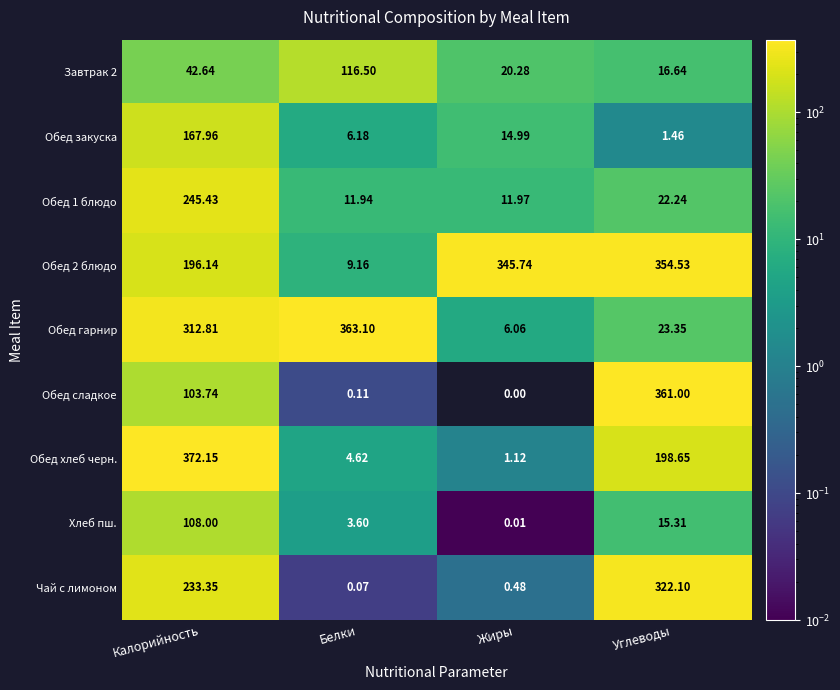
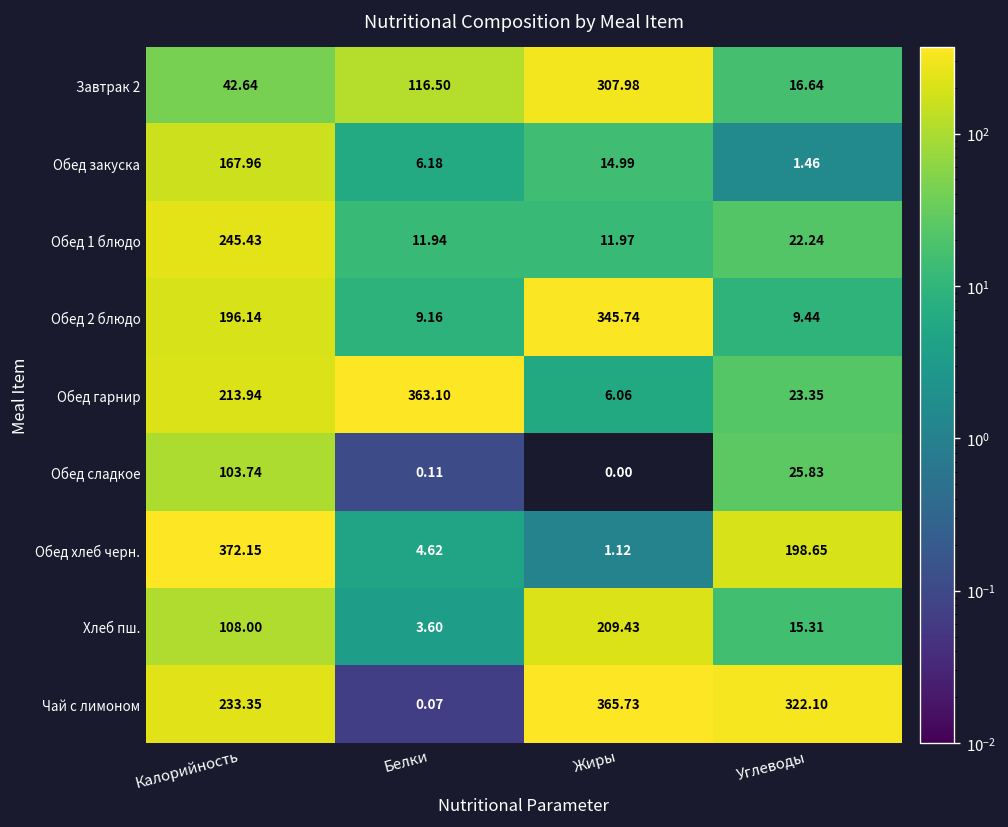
  {
    "Завтрак 2": {
      "Калорийность": 42.64,
      "Белки": 116.50,
-     "Жиры": 20.28,
+     "Жиры": 307.98,
      "Углеводы": 16.64
    },
    "Обед закуска": {
      "Калорийность": 167.96,
      "Белки": 6.18,
      "Жиры": 14.99,
      "Углеводы": 1.46
    },
    "Обед 1 блюдо": {
      "Калорийность": 245.43,
      "Белки": 11.94,
      "Жиры": 11.97,
      "Углеводы": 22.24
    },
    "Обед 2 блюдо": {
      "Калорийность": 196.14,
      "Белки": 9.16,
      "Жиры": 345.74,
-     "Углеводы": 354.53
+     "Углеводы": 9.44
    },
    "Обед гарнир": {
-     "Калорийность": 312.81,
+     "Калорийность": 213.94,
      "Белки": 363.10,
      "Жиры": 6.06,
      "Углеводы": 23.35
    },
    "Обед сладкое": {
      "Калорийность": 103.74,
      "Белки": 0.11,
      "Жиры": 0.00,
-     "Углеводы": 361.00
+     "Углеводы": 25.83
    },
    "Обед хлеб черн.": {
      "Калорийность": 372.15,
      "Белки": 4.62,
      "Жиры": 1.12,
      "Углеводы": 198.65
    },
    "Хлеб пш.": {
      "Калорийность": 108.00,
      "Белки": 3.60,
-     "Жиры": 0.01,
+     "Жиры": 209.43,
      "Углеводы": 15.31
    },
    "Чай с лимоном": {
      "Калорийность": 233.35,
      "Белки": 0.07,
-     "Жиры": 0.48,
+     "Жиры": 365.73,
      "Углеводы": 322.10
    }
  }
